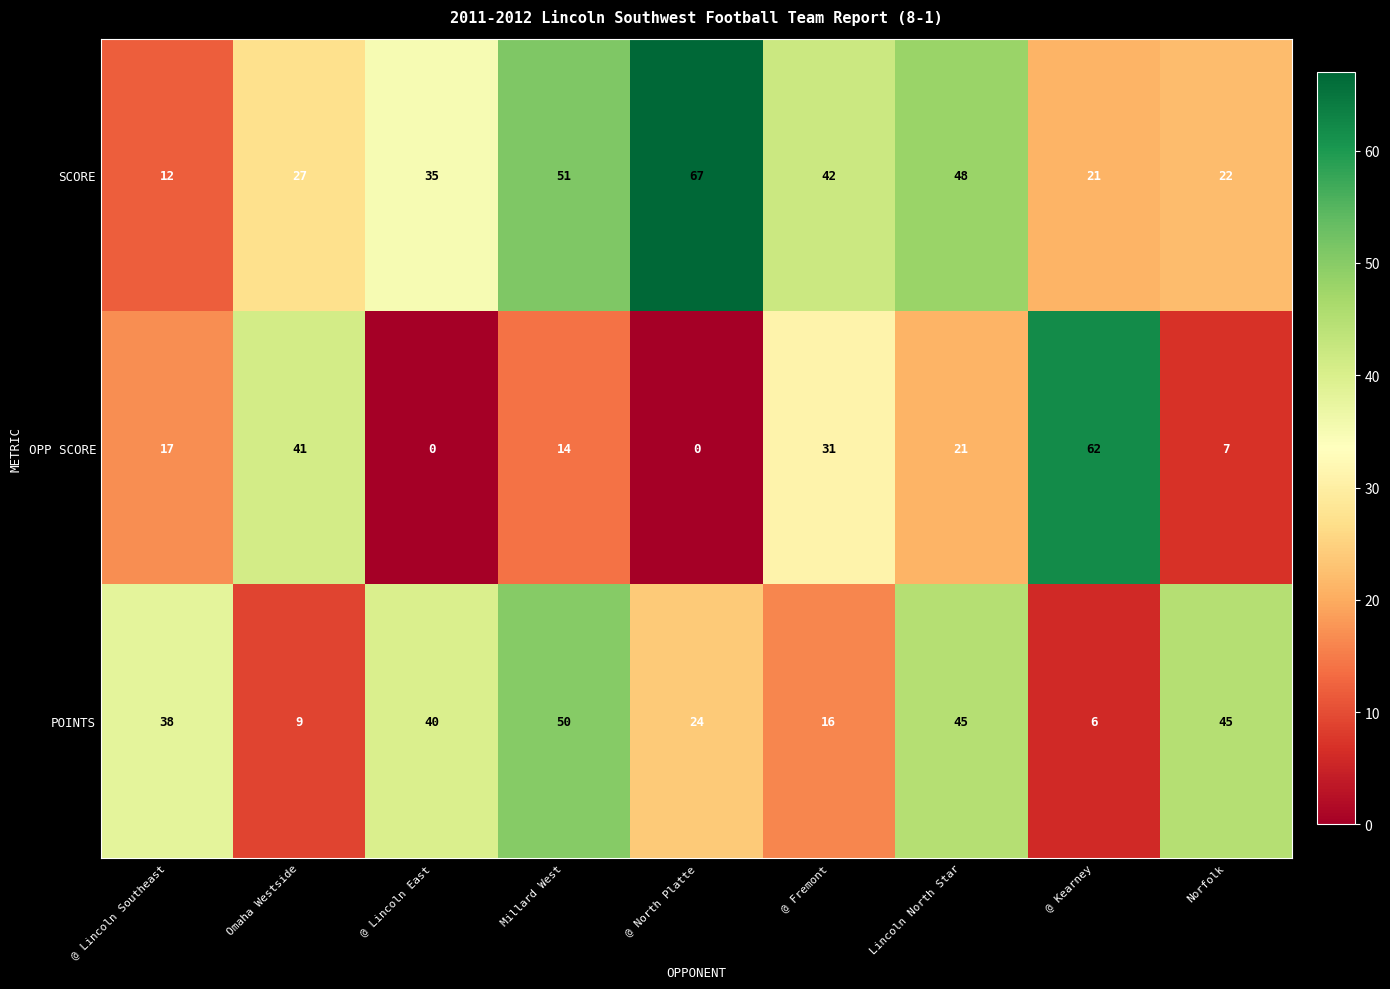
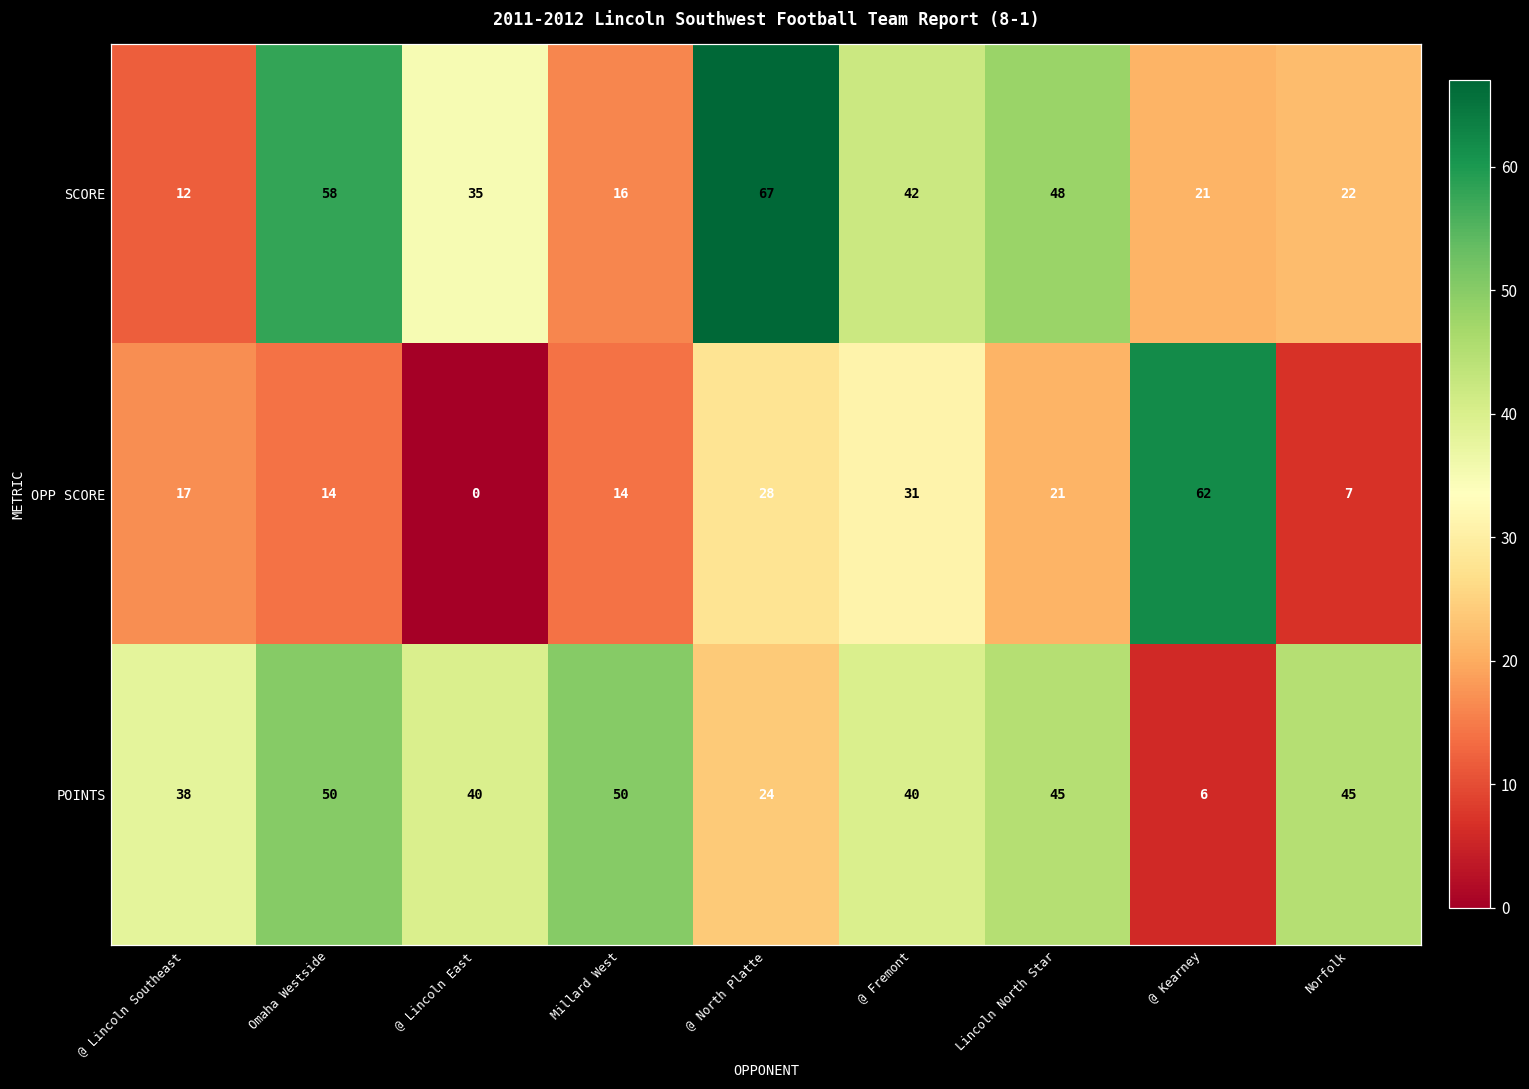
  {
    "SCORE": {
      "@ Lincoln Southeast": 12,
-     "Omaha Westside": 27,
+     "Omaha Westside": 58,
      "@ Lincoln East": 35,
-     "Millard West": 51,
+     "Millard West": 16,
      "@ North Platte": 67,
      "@ Fremont": 42,
      "Lincoln North Star": 48,
      "@ Kearney": 21,
      "Norfolk": 22
    },
    "OPP SCORE": {
      "@ Lincoln Southeast": 17,
-     "Omaha Westside": 41,
+     "Omaha Westside": 14,
      "@ Lincoln East": 0,
      "Millard West": 14,
-     "@ North Platte": 0,
+     "@ North Platte": 28,
      "@ Fremont": 31,
      "Lincoln North Star": 21,
      "@ Kearney": 62,
      "Norfolk": 7
    },
    "POINTS": {
      "@ Lincoln Southeast": 38,
-     "Omaha Westside": 9,
+     "Omaha Westside": 50,
      "@ Lincoln East": 40,
      "Millard West": 50,
      "@ North Platte": 24,
-     "@ Fremont": 16,
+     "@ Fremont": 40,
      "Lincoln North Star": 45,
      "@ Kearney": 6,
      "Norfolk": 45
    }
  }
